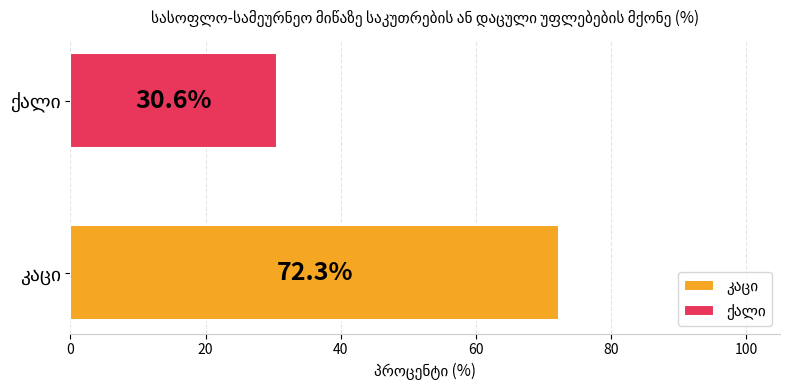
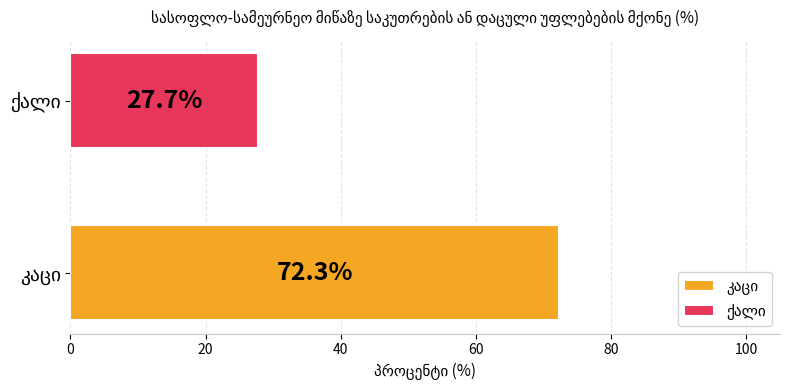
  {
-   "ქალი": "30.6%",
+   "ქალი": "27.7%",
    "კაცი": "72.3%"
  }
